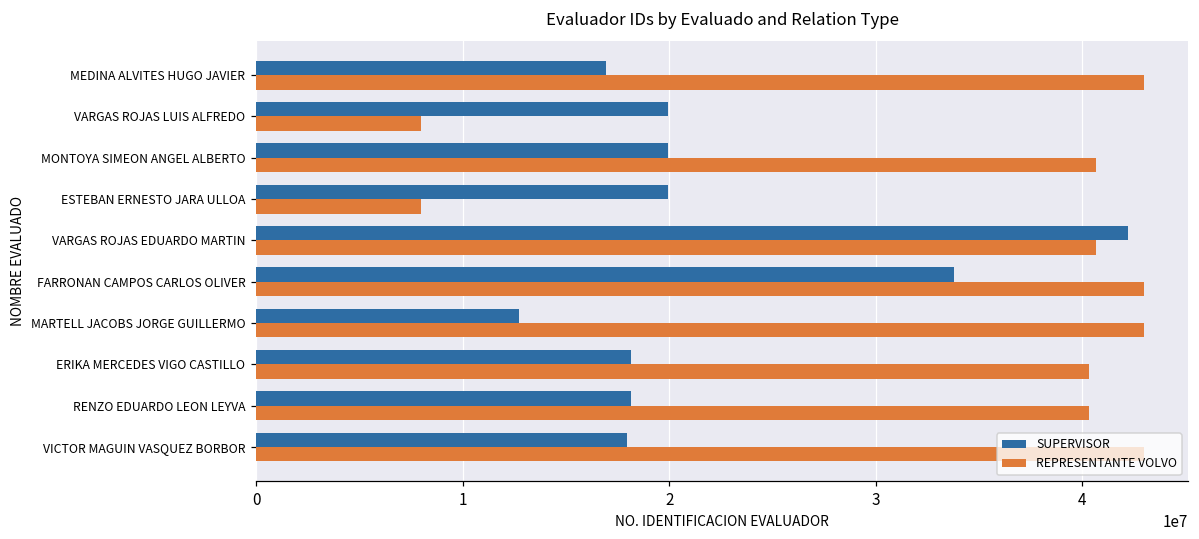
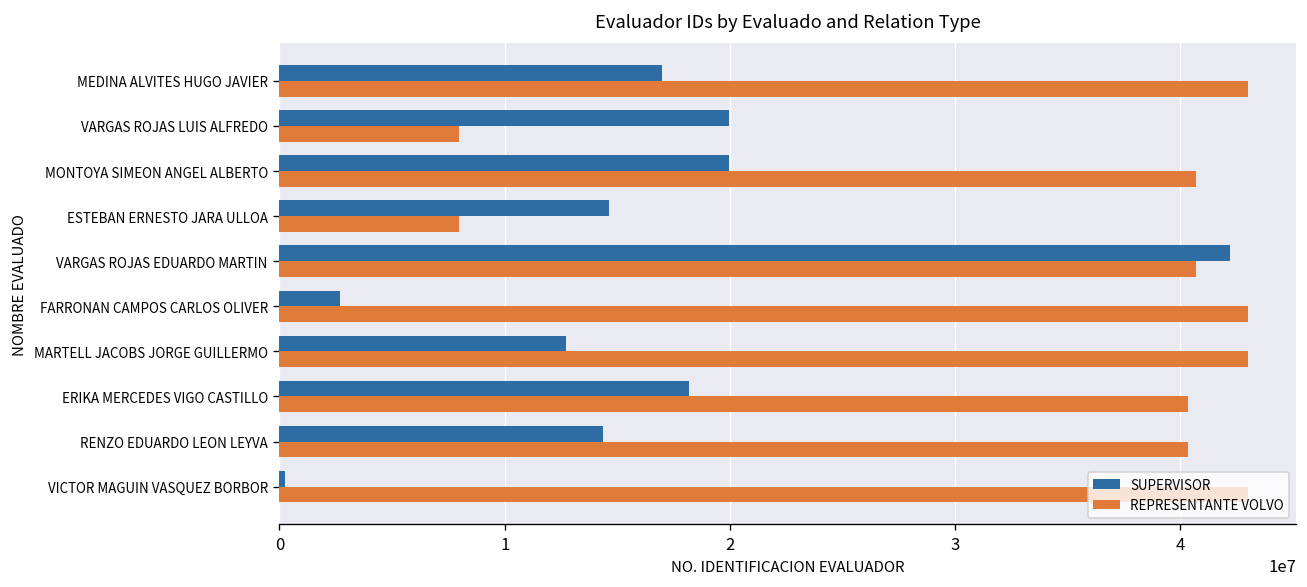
  {
    "SUPERVISOR": {
      "MEDINA ALVITES HUGO JAVIER": 17000000,
      "VARGAS ROJAS LUIS ALFREDO": 20000000,
      "MONTOYA SIMEON ANGEL ALBERTO": 20000000,
-     "ESTEBAN ERNESTO JARA ULLOA": 20000000,
+     "ESTEBAN ERNESTO JARA ULLOA": 14600000,
      "VARGAS ROJAS EDUARDO MARTIN": 42200000,
-     "FARRONAN CAMPOS CARLOS OLIVER": 33800000,
+     "FARRONAN CAMPOS CARLOS OLIVER": 2700000,
      "MARTELL JACOBS JORGE GUILLERMO": 12700000,
      "ERIKA MERCEDES VIGO CASTILLO": 18200000,
-     "RENZO EDUARDO LEON LEYVA": 18200000,
-     "VICTOR MAGUIN VASQUEZ BORBOR": 18000000
+     "RENZO EDUARDO LEON LEYVA": 14400000,
+     "VICTOR MAGUIN VASQUEZ BORBOR": 200000
    },
    "REPRESENTANTE VOLVO": {
      "MEDINA ALVITES HUGO JAVIER": 43000000,
      "VARGAS ROJAS LUIS ALFREDO": 8000000,
      "MONTOYA SIMEON ANGEL ALBERTO": 40700000,
      "ESTEBAN ERNESTO JARA ULLOA": 8000000,
      "VARGAS ROJAS EDUARDO MARTIN": 40700000,
      "FARRONAN CAMPOS CARLOS OLIVER": 43000000,
      "MARTELL JACOBS JORGE GUILLERMO": 43000000,
      "ERIKA MERCEDES VIGO CASTILLO": 40300000,
      "RENZO EDUARDO LEON LEYVA": 40300000
    }
  }
